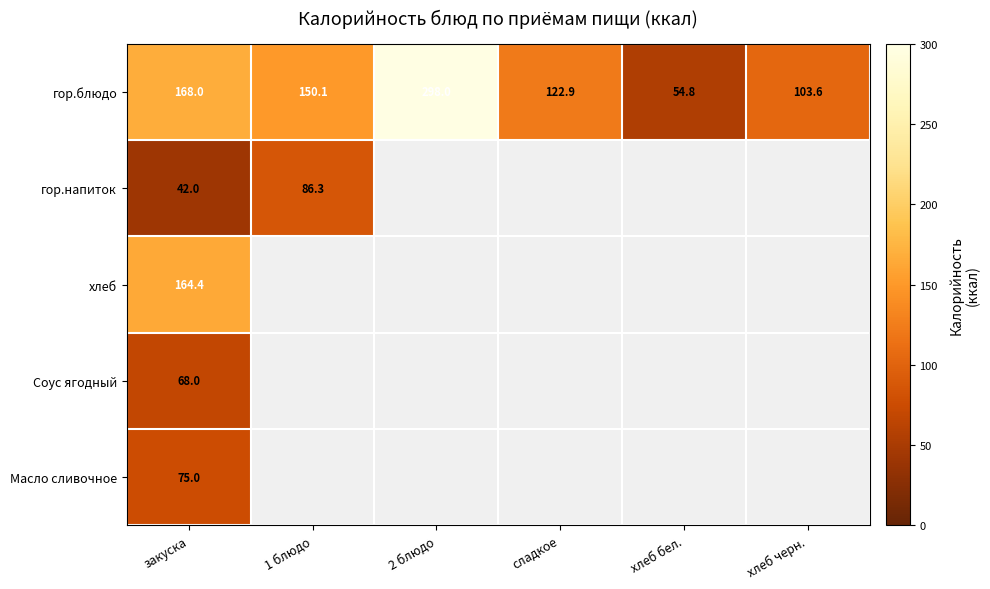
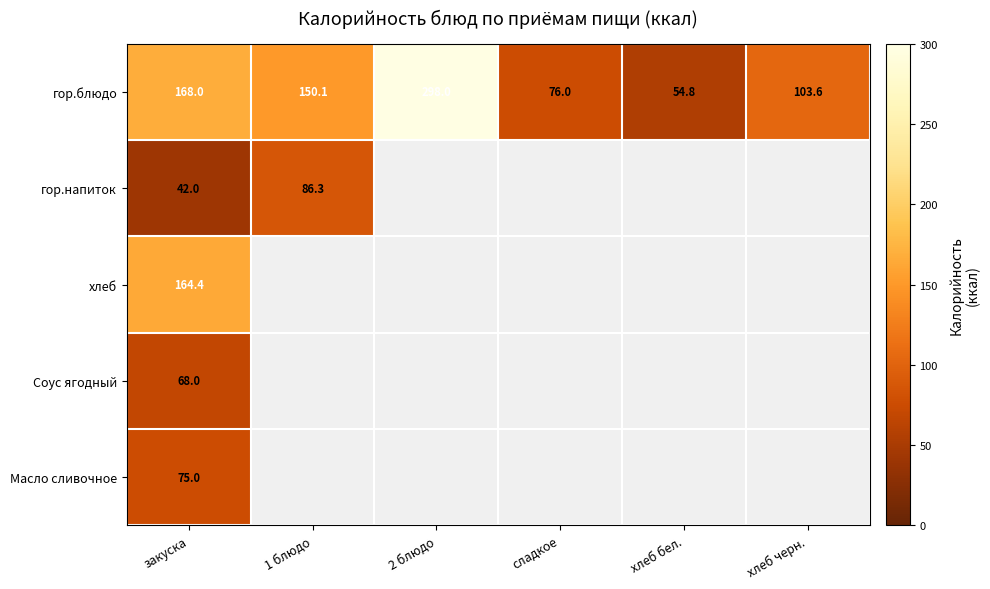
  {
    "гор.блюдо": {
      "закуска": 168.0,
      "1 блюдо": 150.1,
-     "сладкое": 122.9,
+     "сладкое": 76.0,
      "хлеб бел.": 54.8,
      "хлеб черн.": 103.6
    },
    "гор.напиток": {
      "закуска": 42.0,
      "1 блюдо": 86.3
    },
    "хлеб": {
      "закуска": 164.4
    },
    "Соус ягодный": {
      "закуска": 68.0
    },
    "Масло сливочное": {
      "закуска": 75.0
    }
  }
